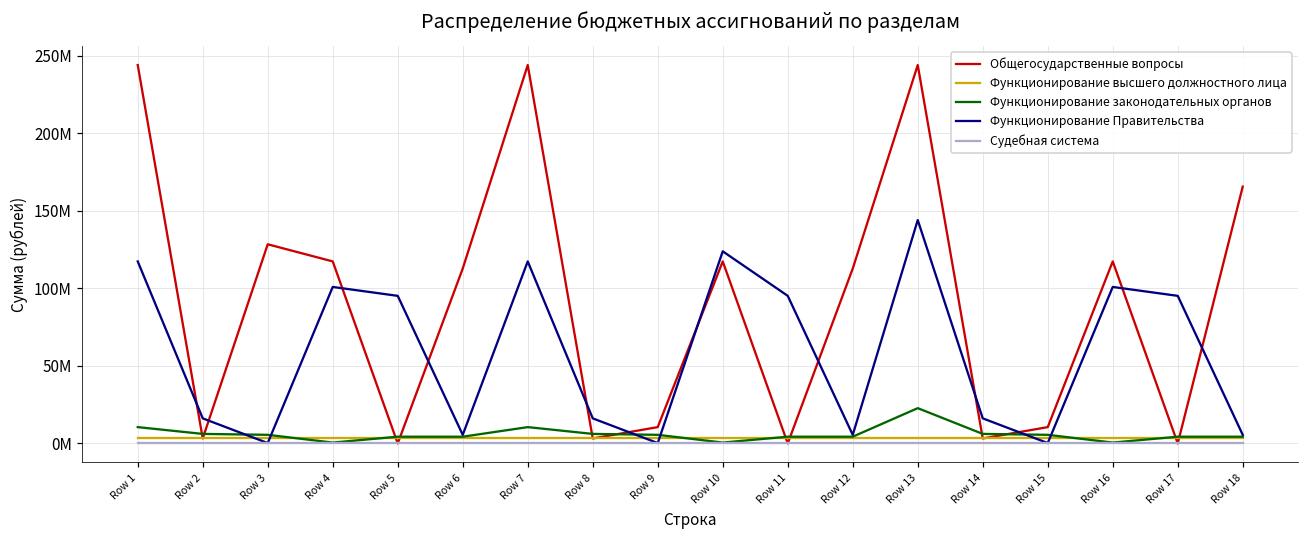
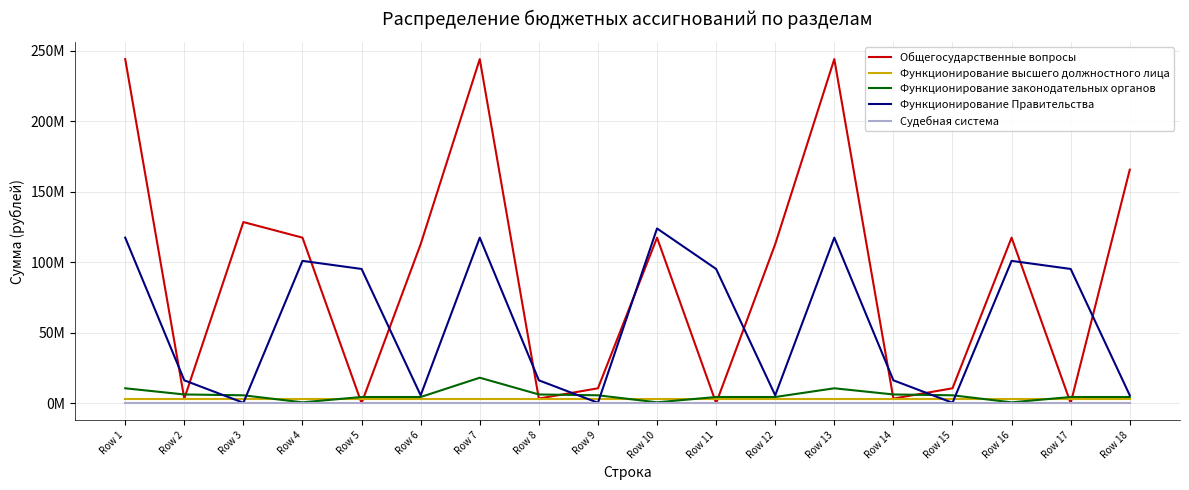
  {
    "Общегосударственные вопросы": {
      "Row 1": 244000000,
      "Row 3": 128000000,
      "Row 4": 117000000,
      "Row 6": 113000000,
      "Row 7": 244000000,
      "Row 9": 11000000,
      "Row 10": 117000000,
      "Row 12": 113000000,
      "Row 13": 244000000,
      "Row 15": 11000000,
      "Row 16": 117000000,
      "Row 18": 166000000
    },
    "Функционирование высшего должностного лица": {
      "Row 1": 3000000,
      "Row 3": 3000000,
      "Row 4": 3000000,
      "Row 7": 3000000,
      "Row 9": 3000000,
      "Row 10": 3000000,
      "Row 13": 3000000,
      "Row 15": 3000000,
      "Row 16": 3000000
    },
    "Функционирование законодательных органов": {
      "Row 1": 11000000,
      "Row 2": 6000000,
      "Row 3": 6000000,
-     "Row 7": 11000000,
+     "Row 7": 18000000,
      "Row 8": 6000000,
      "Row 9": 6000000,
-     "Row 13": 23000000,
+     "Row 13": 11000000,
      "Row 14": 6000000,
      "Row 15": 6000000
    },
    "Функционирование Правительства": {
      "Row 1": 117000000,
      "Row 2": 16000000,
      "Row 4": 101000000,
      "Row 5": 95000000,
      "Row 7": 117000000,
      "Row 8": 16000000,
      "Row 10": 124000000,
      "Row 11": 95000000,
-     "Row 13": 144000000,
+     "Row 13": 117000000,
      "Row 14": 16000000,
      "Row 16": 101000000,
      "Row 17": 95000000
    },
    "Судебная система": {
      "Row 1": 0,
      "Row 2": 0,
      "Row 6": 0,
      "Row 7": 0,
      "Row 8": 0,
      "Row 12": 0,
      "Row 13": 0,
      "Row 14": 0,
      "Row 18": 0
    }
  }
